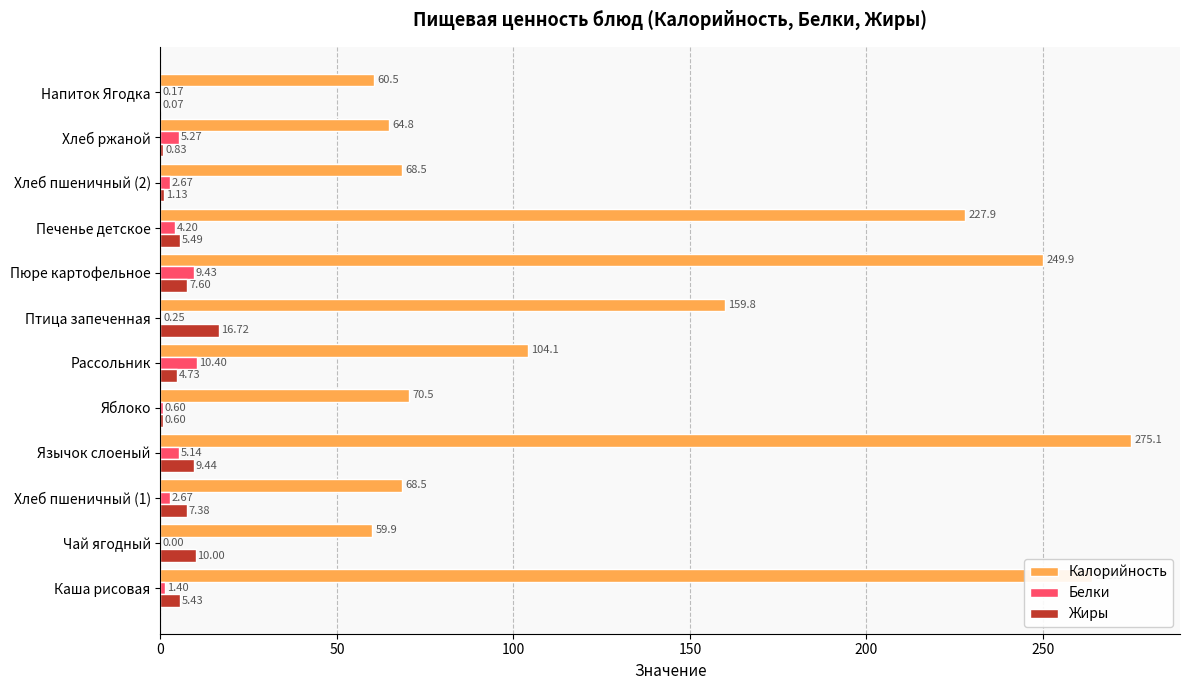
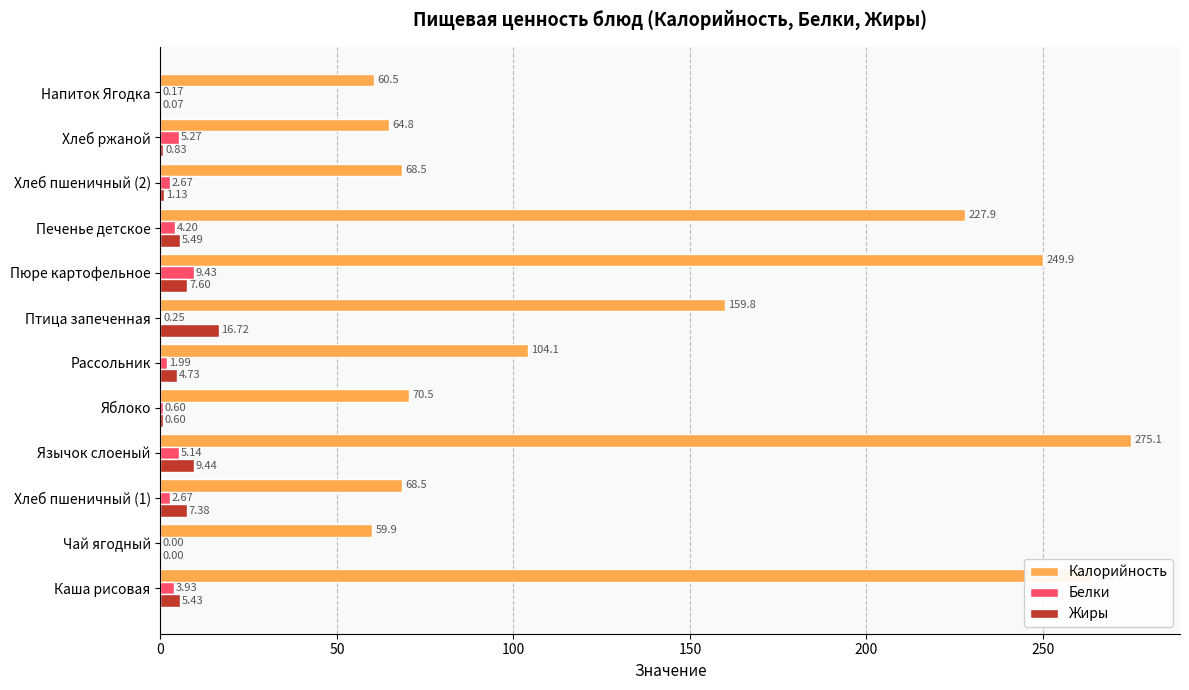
  {
    "Калорийность": {
      "Напиток Ягодка": 60.5,
      "Хлеб ржаной": 64.8,
      "Хлеб пшеничный (2)": 68.5,
      "Печенье детское": 227.9,
      "Пюре картофельное": 249.9,
      "Птица запеченная": 159.8,
      "Рассольник": 104.1,
      "Яблоко": 70.5,
      "Язычок слоеный": 275.1,
      "Хлеб пшеничный (1)": 68.5,
      "Чай ягодный": 59.9
    },
    "Белки": {
      "Напиток Ягодка": 0.17,
      "Хлеб ржаной": 5.27,
      "Хлеб пшеничный (2)": 2.67,
      "Печенье детское": 4.20,
      "Пюре картофельное": 9.43,
      "Птица запеченная": 0.25,
-     "Рассольник": 10.40,
+     "Рассольник": 1.99,
      "Яблоко": 0.60,
      "Язычок слоеный": 5.14,
      "Хлеб пшеничный (1)": 2.67,
      "Чай ягодный": 0.00,
-     "Каша рисовая": 1.40
+     "Каша рисовая": 3.93
    },
    "Жиры": {
      "Напиток Ягодка": 0.07,
      "Хлеб ржаной": 0.83,
      "Хлеб пшеничный (2)": 1.13,
      "Печенье детское": 5.49,
      "Пюре картофельное": 7.60,
      "Птица запеченная": 16.72,
      "Рассольник": 4.73,
      "Яблоко": 0.60,
      "Язычок слоеный": 9.44,
      "Хлеб пшеничный (1)": 7.38,
-     "Чай ягодный": 10.00,
+     "Чай ягодный": 0.00,
      "Каша рисовая": 5.43
    }
  }
